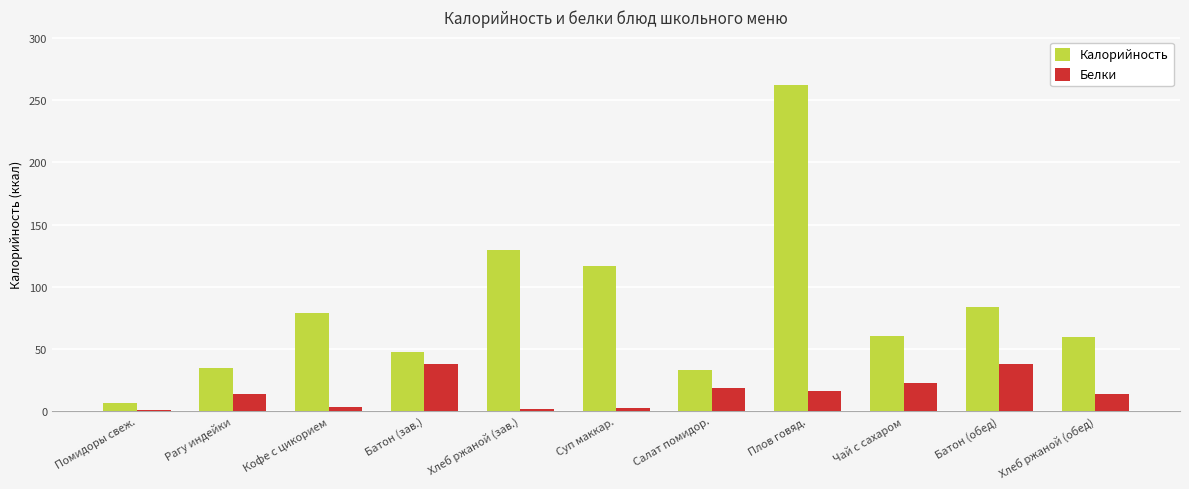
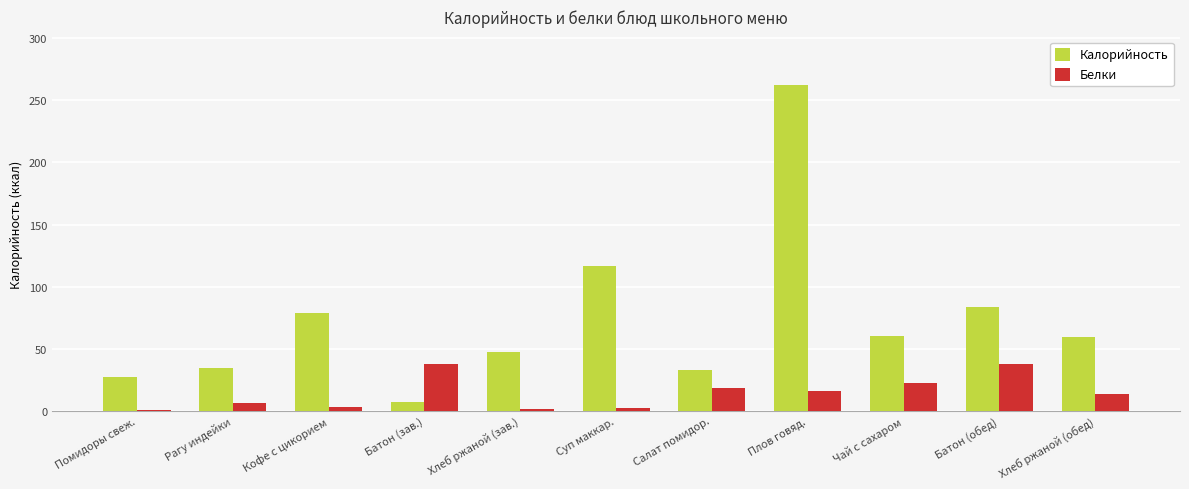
  {
    "Калорийность": {
-     "Помидоры свеж.": 6,
+     "Помидоры свеж.": 27,
      "Рагу индейки": 34,
      "Кофе с цикорием": 79,
-     "Батон (зав.)": 48,
-     "Хлеб ржаной (зав.)": 130,
+     "Батон (зав.)": 7,
+     "Хлеб ржаной (зав.)": 47,
      "Суп маккар.": 117,
      "Салат помидор.": 33,
      "Плов говяд.": 262,
      "Чай с сахаром": 60,
      "Батон (обед)": 84,
      "Хлеб ржаной (обед)": 59
    },
    "Белки": {
-     "Рагу индейки": 13,
+     "Рагу индейки": 6,
      "Кофе с цикорием": 3,
      "Батон (зав.)": 38,
      "Суп маккар.": 2,
      "Салат помидор.": 18,
      "Плов говяд.": 16,
      "Чай с сахаром": 23,
      "Батон (обед)": 38,
      "Хлеб ржаной (обед)": 14
    }
  }
